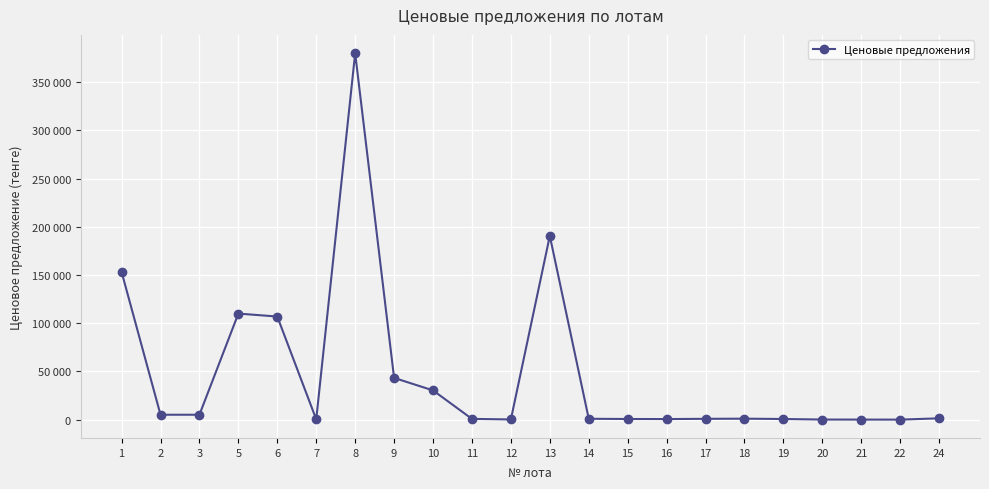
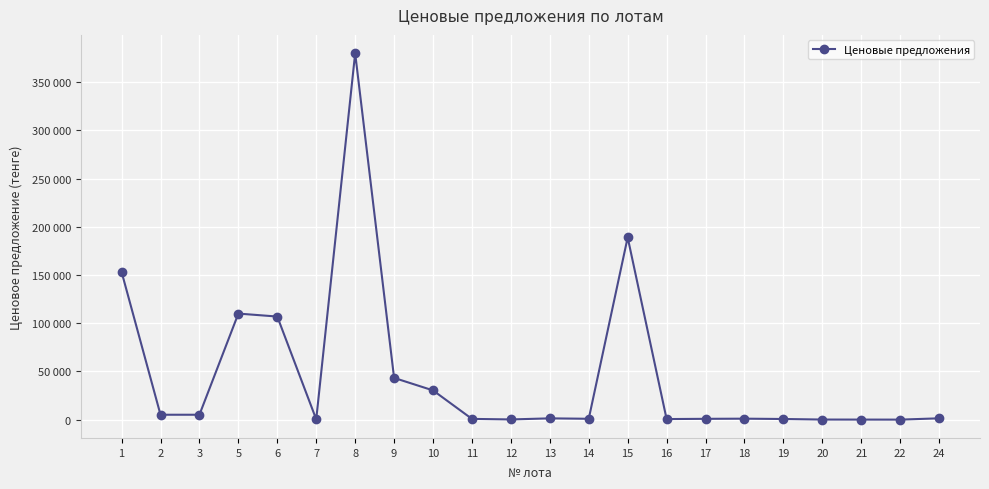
  {
    "1": 150000,
    "2": 10000,
    "3": 10000,
    "5": 110000,
    "6": 110000,
    "7": 0,
    "8": 380000,
    "9": 40000,
    "10": 30000,
    "11": 0,
    "12": 0,
-   "13": 190000,
+   "13": 0,
    "14": 0,
-   "15": 0,
+   "15": 190000,
    "16": 0,
    "17": 0,
    "18": 0,
    "19": 0,
    "20": 0,
    "21": 0,
    "22": 0,
    "24": 0
  }
